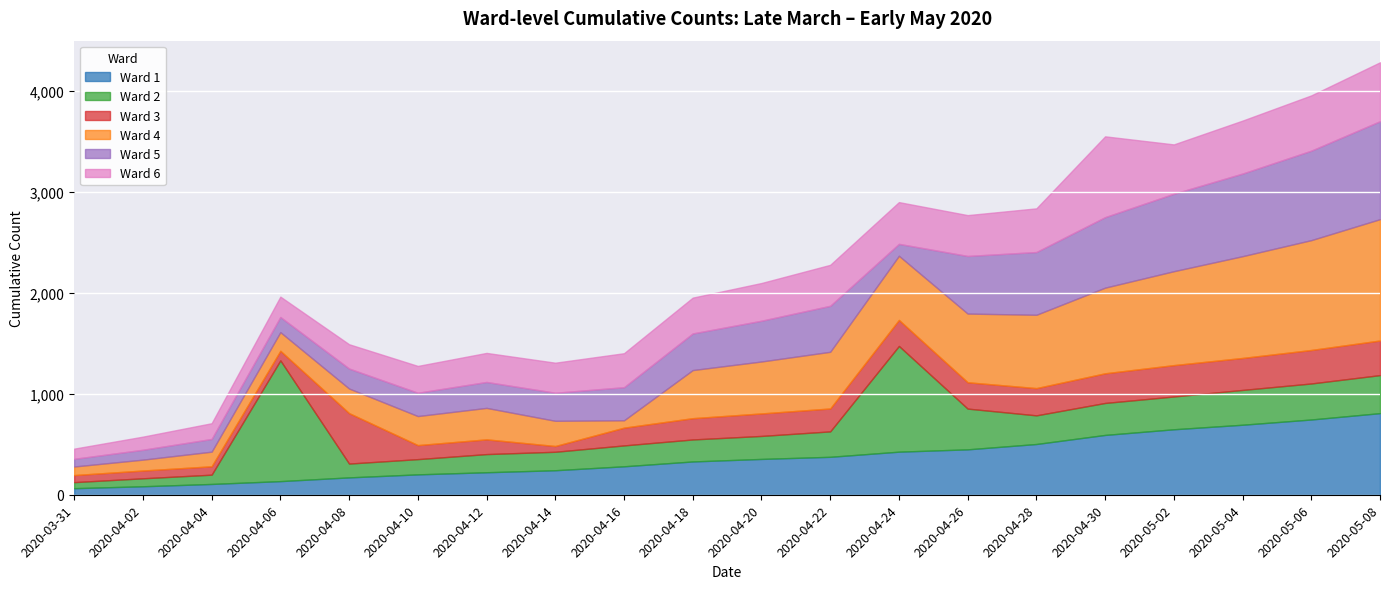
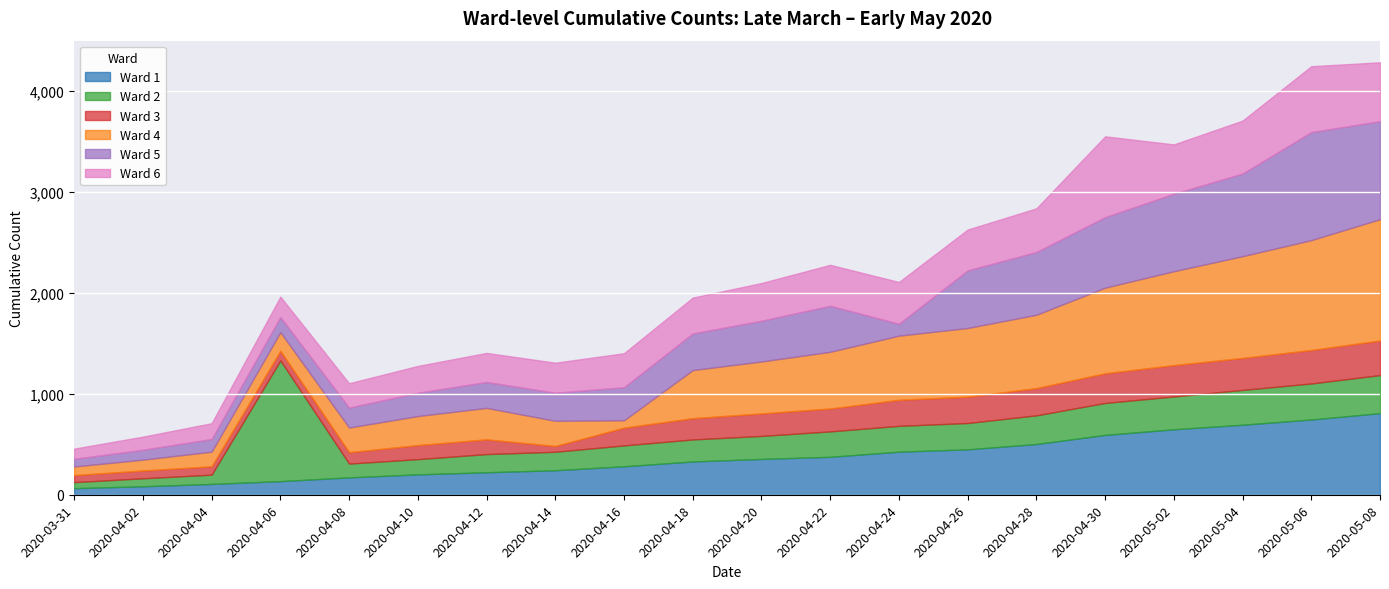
  {
    "Ward 1": {
      "2020-03-31": "70",
      "2020-04-02": "80",
      "2020-04-04": "110",
      "2020-04-06": "140",
      "2020-04-08": "170",
      "2020-04-10": "200",
      "2020-04-12": "220",
      "2020-04-14": "240",
      "2020-04-16": "280",
      "2020-04-18": "330",
      "2020-04-20": "360",
      "2020-04-22": "380",
      "2020-04-24": "430",
      "2020-04-26": "450",
      "2020-04-28": "500",
      "2020-04-30": "590",
      "2020-05-02": "650",
      "2020-05-04": "690",
      "2020-05-06": "750",
      "2020-05-08": "810"
    },
    "Ward 2": {
      "2020-03-31": "60",
      "2020-04-02": "80",
      "2020-04-04": "90",
      "2020-04-06": "1,200",
      "2020-04-08": "140",
      "2020-04-10": "150",
      "2020-04-12": "180",
      "2020-04-14": "180",
      "2020-04-16": "210",
      "2020-04-18": "220",
      "2020-04-20": "230",
      "2020-04-22": "250",
-     "2020-04-24": "1,050",
-     "2020-04-26": "400",
+     "2020-04-24": "260",
+     "2020-04-26": "260",
      "2020-04-28": "280",
      "2020-04-30": "320",
      "2020-05-02": "330",
      "2020-05-04": "350",
      "2020-05-06": "360",
      "2020-05-08": "380"
    },
    "Ward 3": {
      "2020-03-31": "70",
      "2020-04-02": "80",
      "2020-04-04": "80",
      "2020-04-06": "100",
-     "2020-04-08": "500",
+     "2020-04-08": "110",
      "2020-04-10": "140",
      "2020-04-12": "150",
      "2020-04-14": "60",
      "2020-04-16": "180",
      "2020-04-18": "210",
      "2020-04-20": "220",
      "2020-04-22": "230",
      "2020-04-24": "260",
      "2020-04-26": "260",
      "2020-04-28": "270",
      "2020-04-30": "290",
      "2020-05-02": "310",
      "2020-05-04": "320",
      "2020-05-06": "330",
      "2020-05-08": "340"
    },
    "Ward 4": {
      "2020-03-31": "90",
      "2020-04-02": "110",
      "2020-04-04": "150",
      "2020-04-06": "190",
      "2020-04-08": "240",
      "2020-04-10": "290",
      "2020-04-12": "310",
      "2020-04-14": "250",
      "2020-04-16": "70",
      "2020-04-18": "480",
      "2020-04-20": "520",
      "2020-04-22": "560",
      "2020-04-24": "640",
      "2020-04-26": "680",
      "2020-04-28": "730",
      "2020-04-30": "850",
      "2020-05-02": "930",
      "2020-05-04": "1,010",
      "2020-05-06": "1,090",
      "2020-05-08": "1,200"
    },
    "Ward 5": {
      "2020-03-31": "80",
      "2020-04-02": "100",
      "2020-04-04": "130",
      "2020-04-06": "150",
      "2020-04-08": "200",
      "2020-04-10": "230",
      "2020-04-12": "260",
      "2020-04-14": "280",
      "2020-04-16": "330",
      "2020-04-18": "360",
      "2020-04-20": "400",
      "2020-04-22": "460",
      "2020-04-24": "120",
      "2020-04-26": "570",
      "2020-04-28": "620",
      "2020-04-30": "700",
      "2020-05-02": "770",
      "2020-05-04": "820",
-     "2020-05-06": "890",
+     "2020-05-06": "1,070",
      "2020-05-08": "970"
    },
    "Ward 6": {
      "2020-03-31": "100",
      "2020-04-02": "130",
      "2020-04-04": "160",
      "2020-04-06": "200",
      "2020-04-08": "240",
      "2020-04-10": "270",
      "2020-04-12": "290",
      "2020-04-14": "300",
      "2020-04-16": "340",
      "2020-04-18": "360",
      "2020-04-20": "370",
      "2020-04-22": "410",
      "2020-04-24": "410",
      "2020-04-26": "410",
      "2020-04-28": "430",
      "2020-04-30": "800",
      "2020-05-02": "490",
      "2020-05-04": "530",
-     "2020-05-06": "550",
+     "2020-05-06": "650",
      "2020-05-08": "580"
    }
  }
